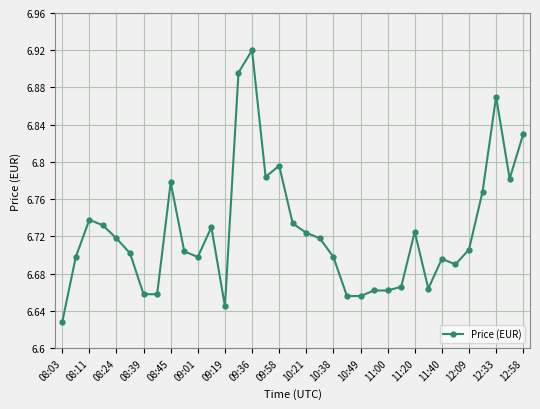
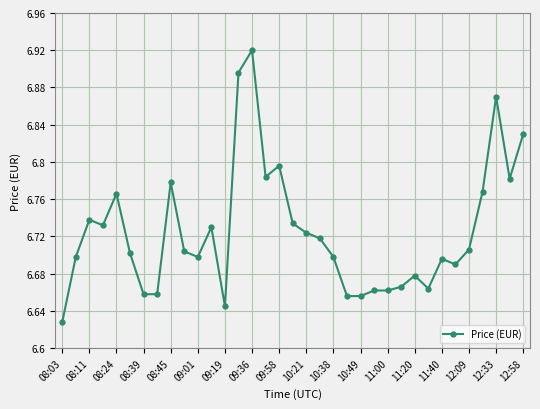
  {
    "08:03": 6.63,
-   "08:24": 6.72,
+   "08:24": 6.77,
    "08:45": 6.78,
    "09:01": 6.70,
    "09:19": 6.65,
    "09:36": 6.92,
    "09:58": 6.80,
    "10:38": 6.70,
-   "11:20": 6.73,
+   "11:20": 6.68,
    "11:40": 6.70,
    "12:09": 6.71,
    "12:33": 6.87,
    "12:58": 6.83
  }
